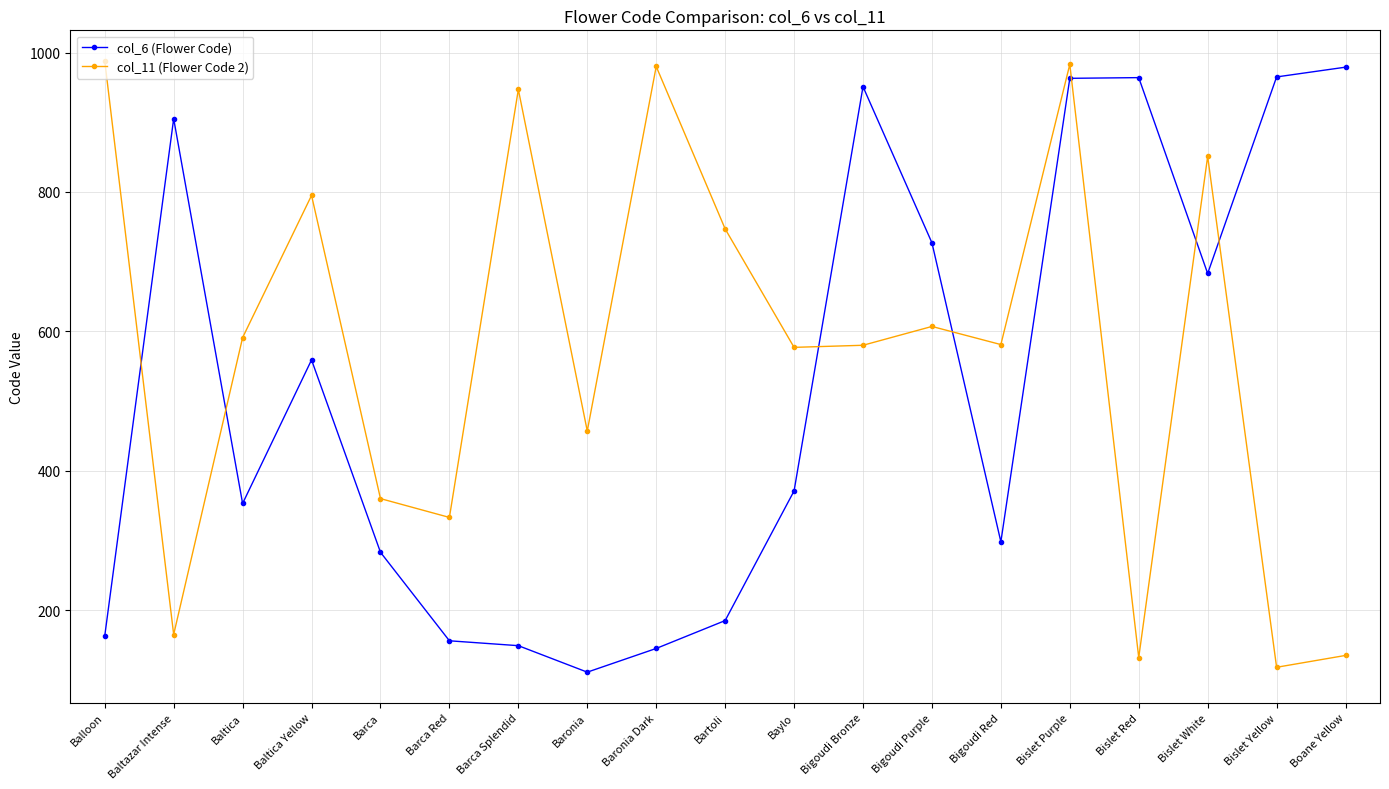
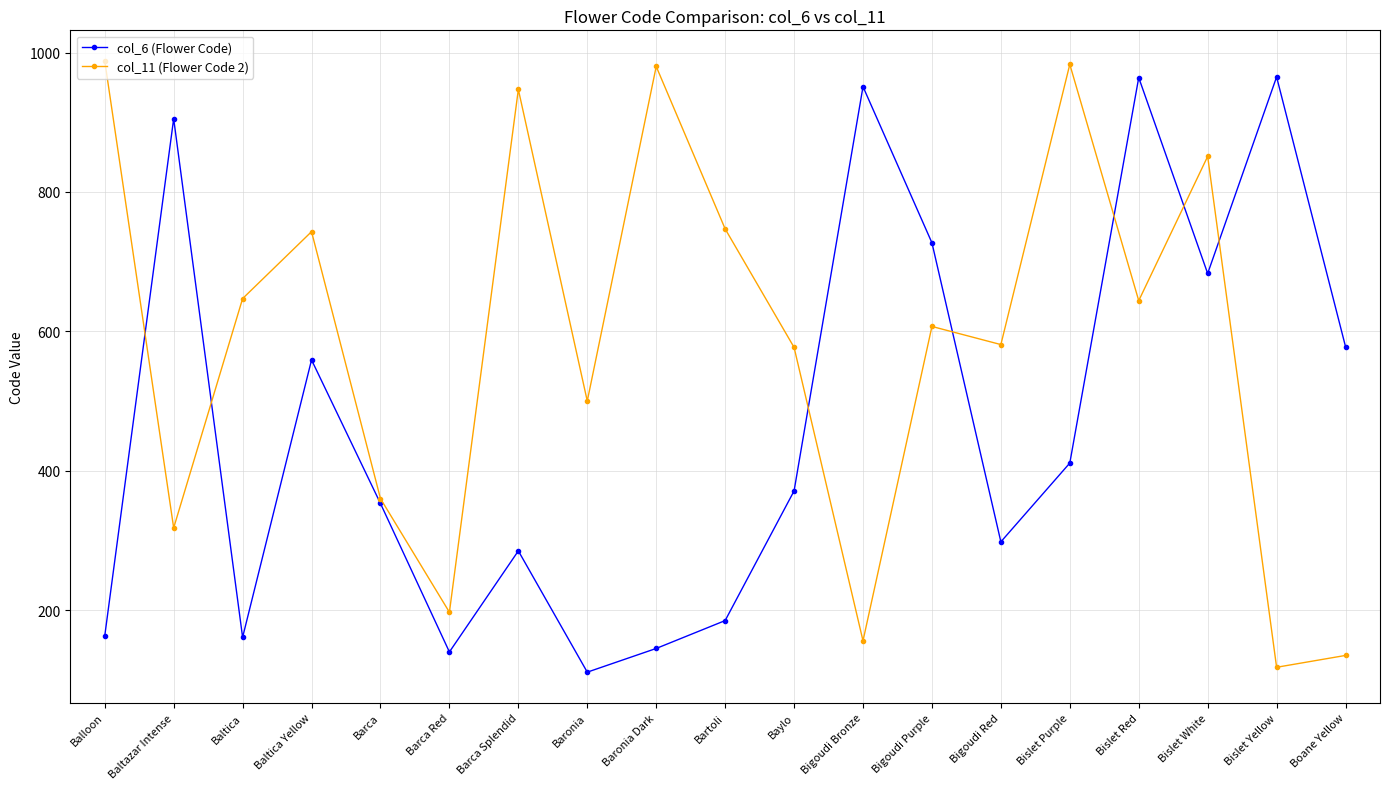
  {
    "col_6 (Flower Code)": {
      "Balloon": 160,
      "Baltazar Intense": 910,
-     "Baltica": 350,
+     "Baltica": 160,
      "Baltica Yellow": 560,
-     "Barca": 280,
-     "Barca Red": 160,
-     "Barca Splendid": 150,
+     "Barca": 350,
+     "Barca Red": 140,
+     "Barca Splendid": 290,
      "Baronia": 110,
      "Baronia Dark": 150,
      "Bartoli": 190,
      "Baylo": 370,
      "Bigoudi Bronze": 950,
      "Bigoudi Purple": 730,
      "Bigoudi Red": 300,
-     "Bislet Purple": 960,
+     "Bislet Purple": 410,
      "Bislet Red": 960,
      "Bislet White": 680,
      "Bislet Yellow": 970,
-     "Boane Yellow": 980
+     "Boane Yellow": 580
    },
    "col_11 (Flower Code 2)": {
-     "Baltazar Intense": 170,
-     "Baltica": 590,
-     "Baltica Yellow": 800,
+     "Baltazar Intense": 320,
+     "Baltica": 650,
+     "Baltica Yellow": 740,
      "Barca": 360,
-     "Barca Red": 330,
+     "Barca Red": 200,
      "Barca Splendid": 950,
-     "Baronia": 460,
+     "Baronia": 500,
      "Baronia Dark": 980,
      "Bartoli": 750,
      "Baylo": 580,
-     "Bigoudi Bronze": 580,
+     "Bigoudi Bronze": 160,
      "Bigoudi Purple": 610,
      "Bigoudi Red": 580,
      "Bislet Purple": 980,
-     "Bislet Red": 130,
+     "Bislet Red": 640,
      "Bislet White": 850,
      "Bislet Yellow": 120,
      "Boane Yellow": 140
    }
  }
